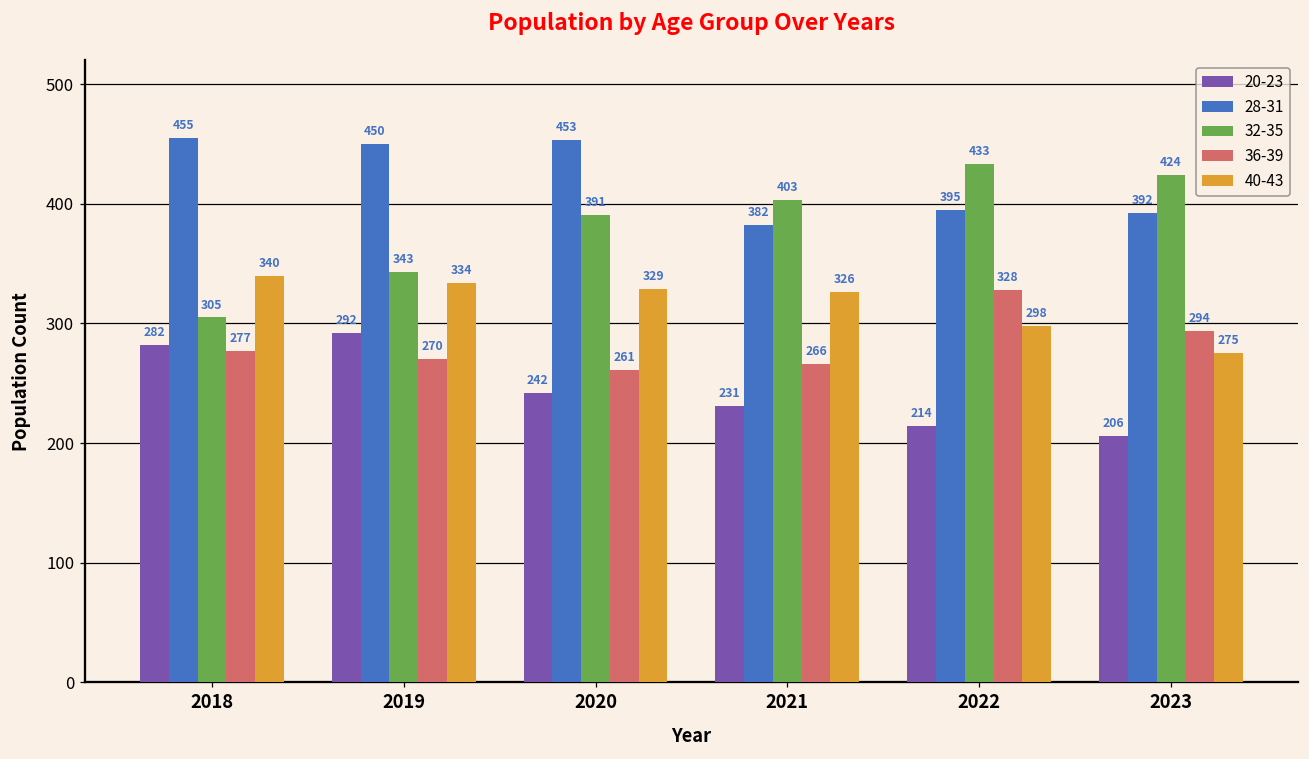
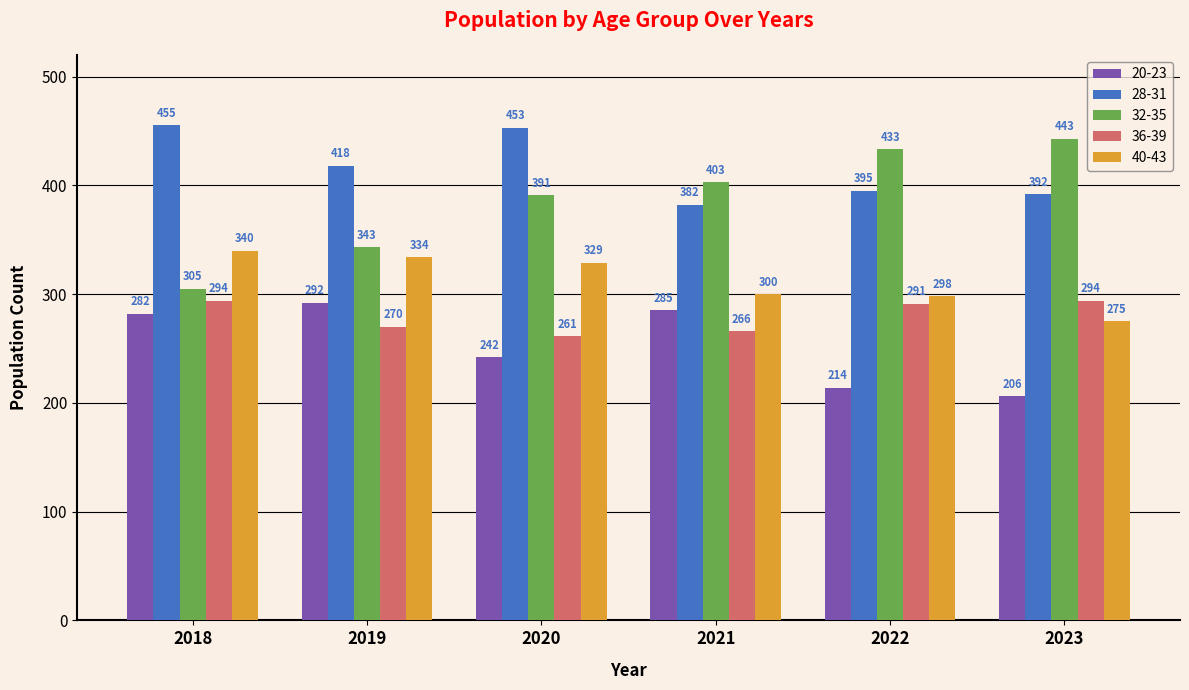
  {
    "20-23": {
      "2018": 282,
      "2019": 292,
      "2020": 242,
-     "2021": 231,
+     "2021": 285,
      "2022": 214,
      "2023": 206
    },
    "28-31": {
      "2018": 455,
-     "2019": 450,
+     "2019": 418,
      "2020": 453,
      "2021": 382,
      "2022": 395,
      "2023": 392
    },
    "32-35": {
      "2018": 305,
      "2019": 343,
      "2020": 391,
      "2021": 403,
      "2022": 433,
-     "2023": 424
+     "2023": 443
    },
    "36-39": {
-     "2018": 277,
+     "2018": 294,
      "2019": 270,
      "2020": 261,
      "2021": 266,
-     "2022": 328,
+     "2022": 291,
      "2023": 294
    },
    "40-43": {
      "2018": 340,
      "2019": 334,
      "2020": 329,
-     "2021": 326,
+     "2021": 300,
      "2022": 298,
      "2023": 275
    }
  }
